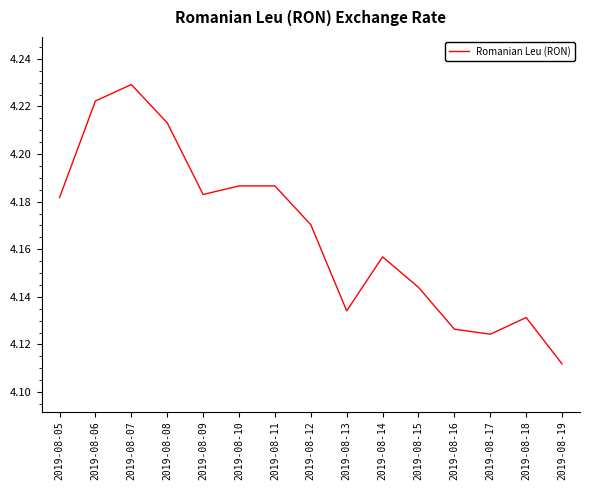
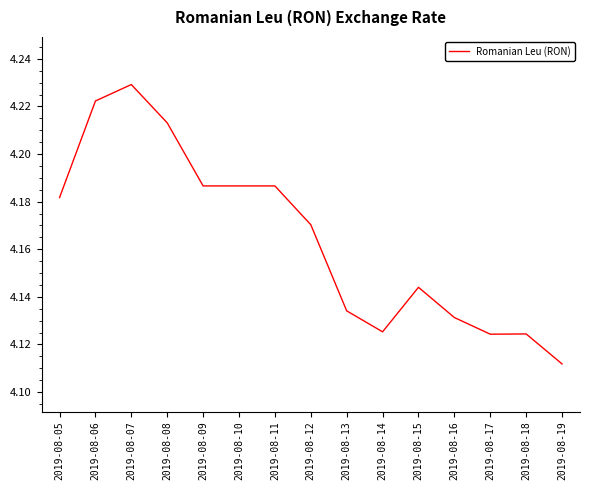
  {
    "2019-08-05": 4.182,
    "2019-08-06": 4.222,
    "2019-08-07": 4.229,
    "2019-08-08": 4.213,
-   "2019-08-09": 4.183,
+   "2019-08-09": 4.187,
    "2019-08-10": 4.187,
    "2019-08-11": 4.187,
    "2019-08-12": 4.170,
    "2019-08-13": 4.134,
-   "2019-08-14": 4.157,
+   "2019-08-14": 4.125,
    "2019-08-15": 4.144,
-   "2019-08-16": 4.126,
+   "2019-08-16": 4.131,
    "2019-08-17": 4.124,
-   "2019-08-18": 4.131,
+   "2019-08-18": 4.124,
    "2019-08-19": 4.112
  }
